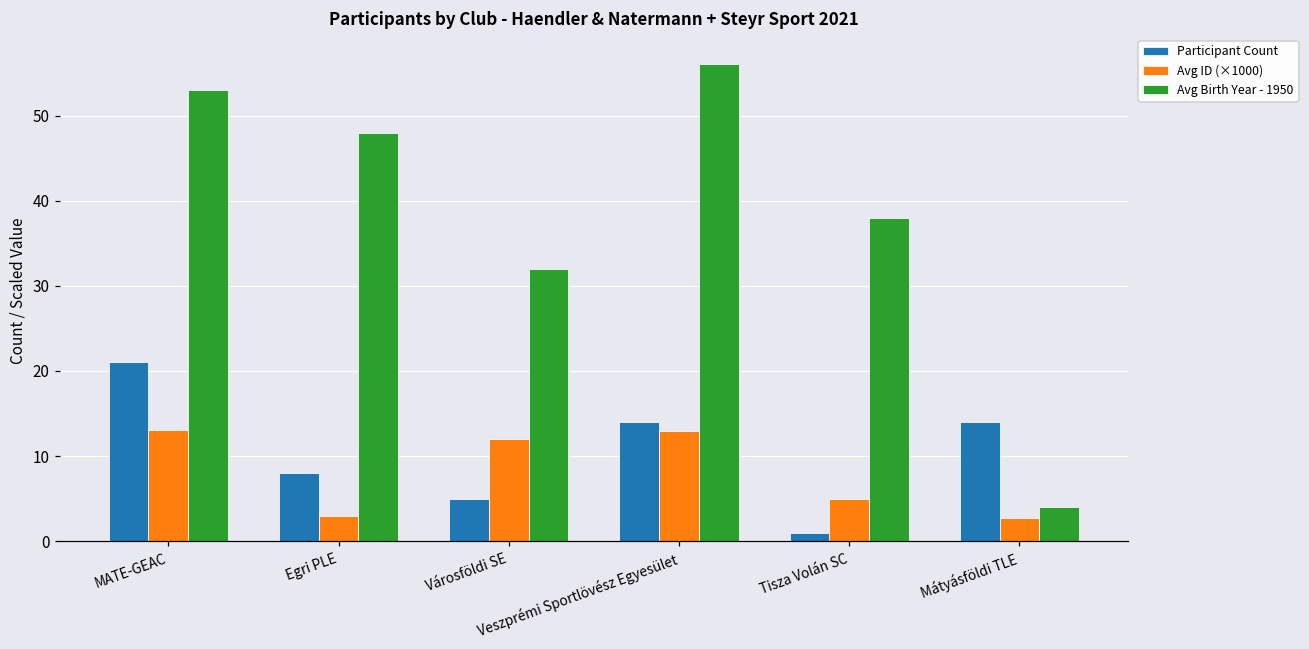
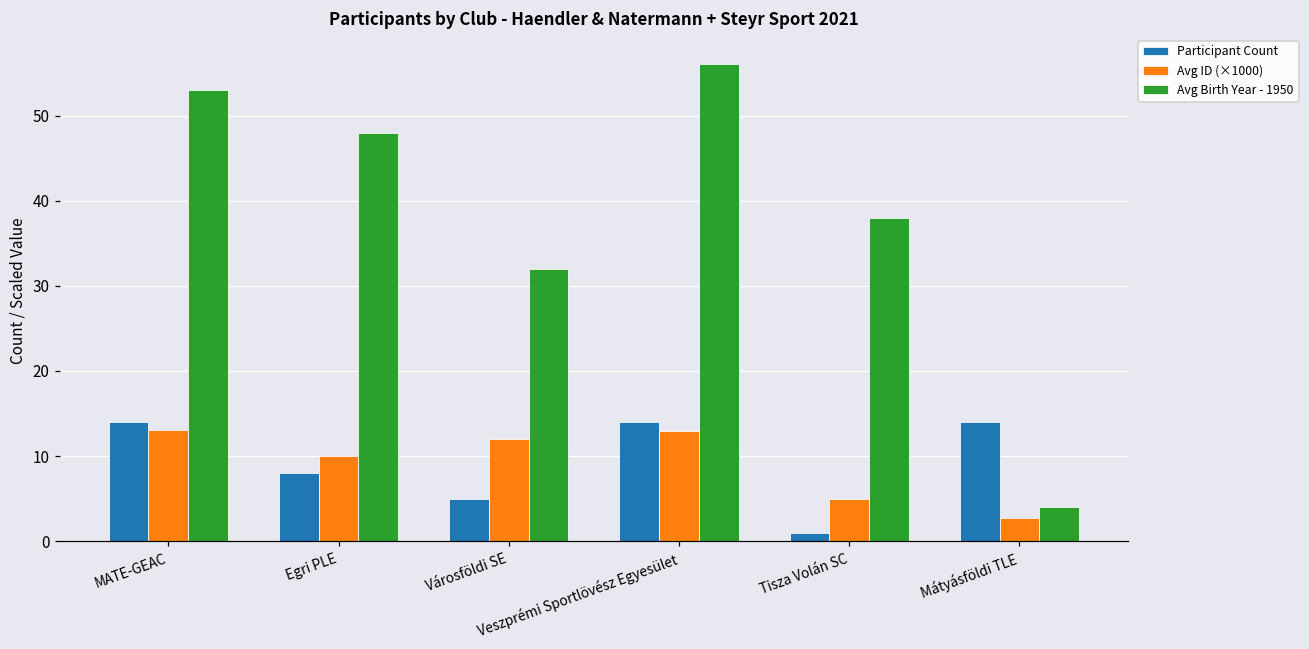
  {
    "Participant Count": {
-     "MATE-GEAC": 21,
+     "MATE-GEAC": 14,
      "Egri PLE": 8,
      "Városföldi SE": 5,
      "Veszprémi Sportlövész Egyesület": 14,
      "Tisza Volán SC": 1,
      "Mátyásföldi TLE": 14
    },
    "Avg ID (×1000)": {
      "MATE-GEAC": 13,
-     "Egri PLE": 3,
+     "Egri PLE": 10,
      "Városföldi SE": 12,
      "Veszprémi Sportlövész Egyesület": 13,
      "Tisza Volán SC": 5,
      "Mátyásföldi TLE": 3
    },
    "Avg Birth Year - 1950": {
      "MATE-GEAC": 53,
      "Egri PLE": 48,
      "Városföldi SE": 32,
      "Veszprémi Sportlövész Egyesület": 56,
      "Tisza Volán SC": 38,
      "Mátyásföldi TLE": 4
    }
  }
